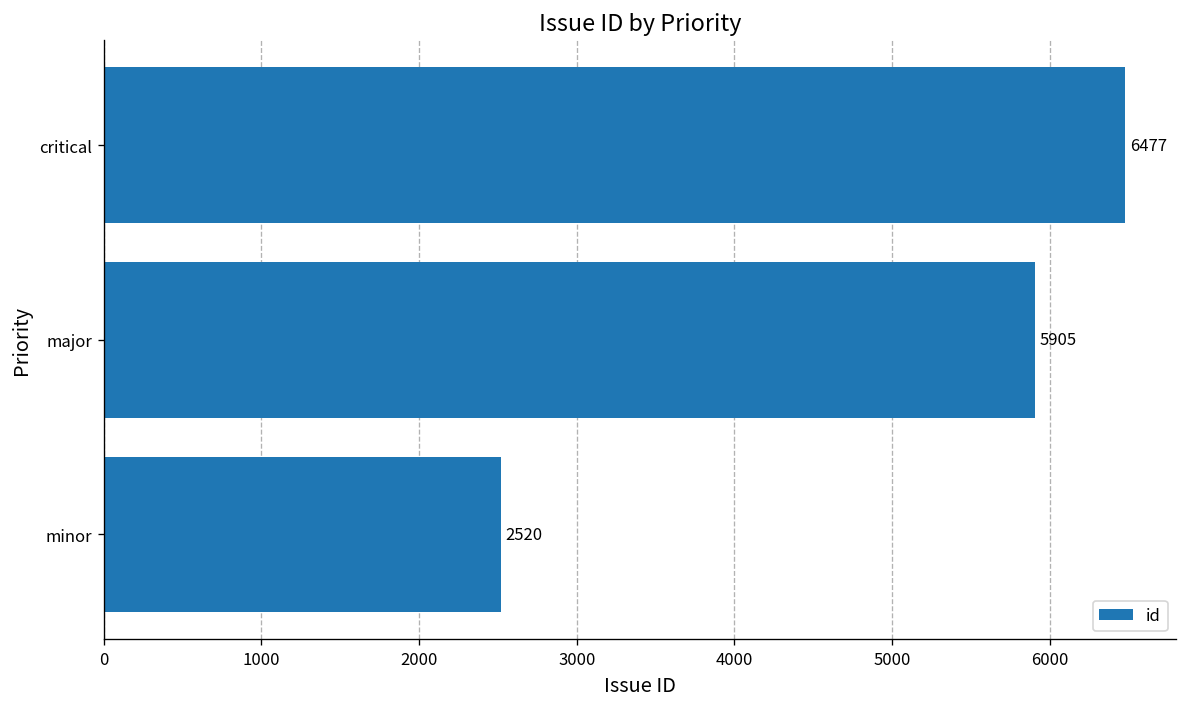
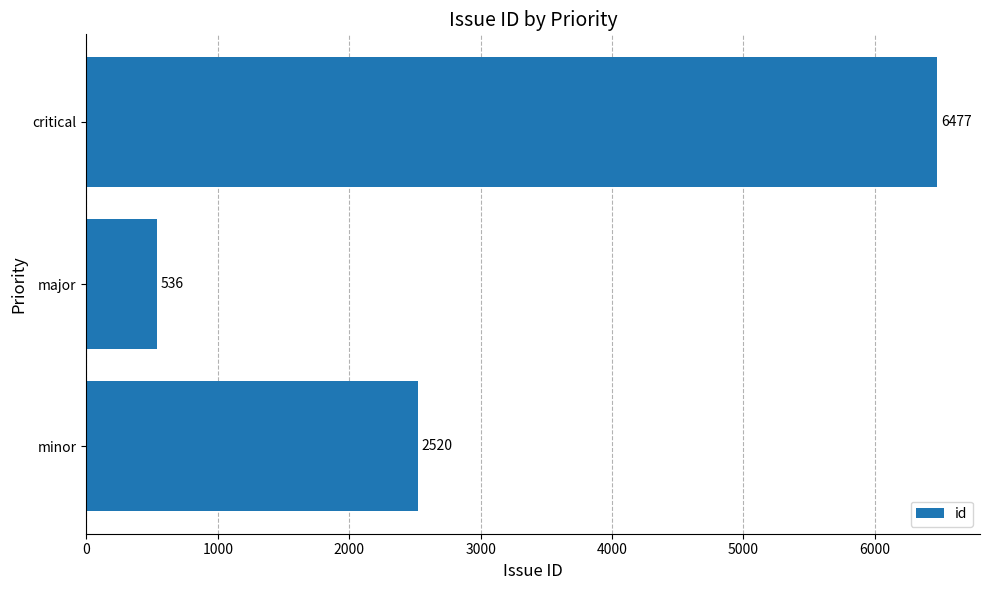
  {
    "critical": 6477,
-   "major": 5905,
+   "major": 536,
    "minor": 2520
  }
